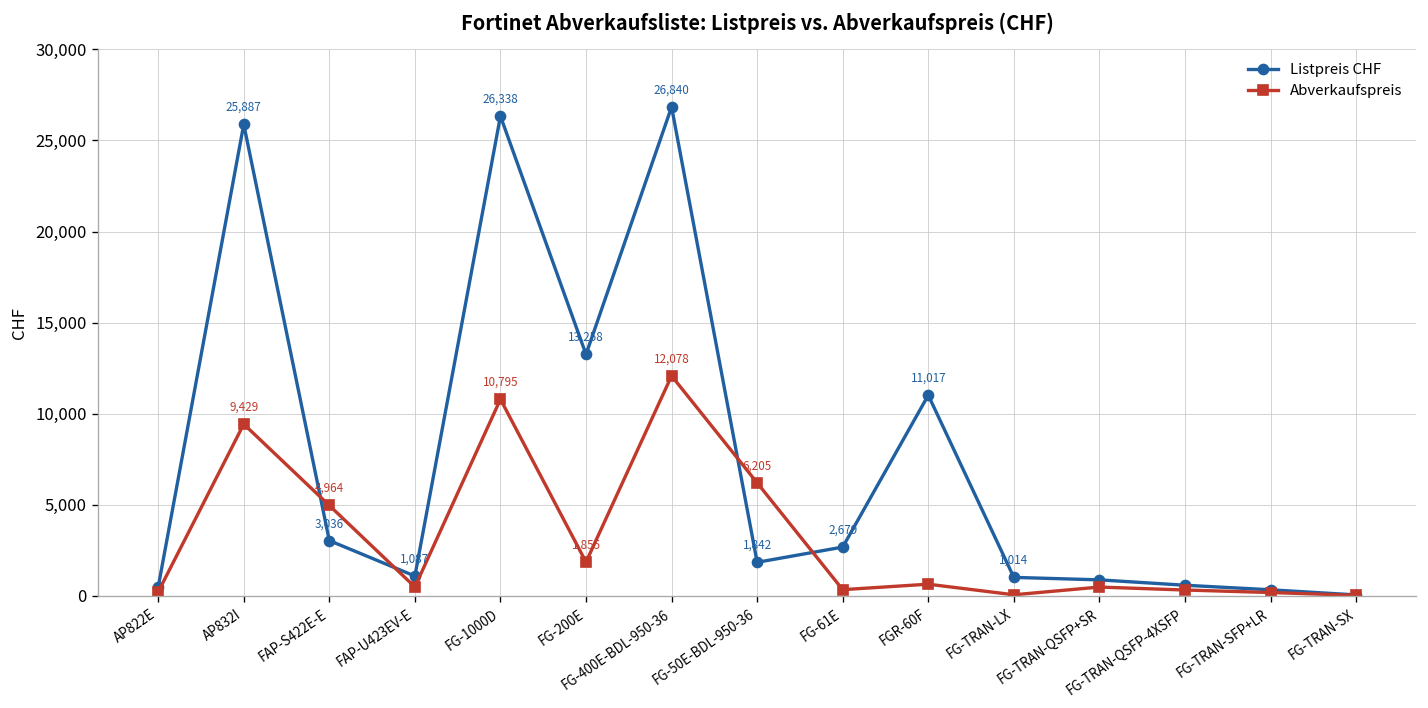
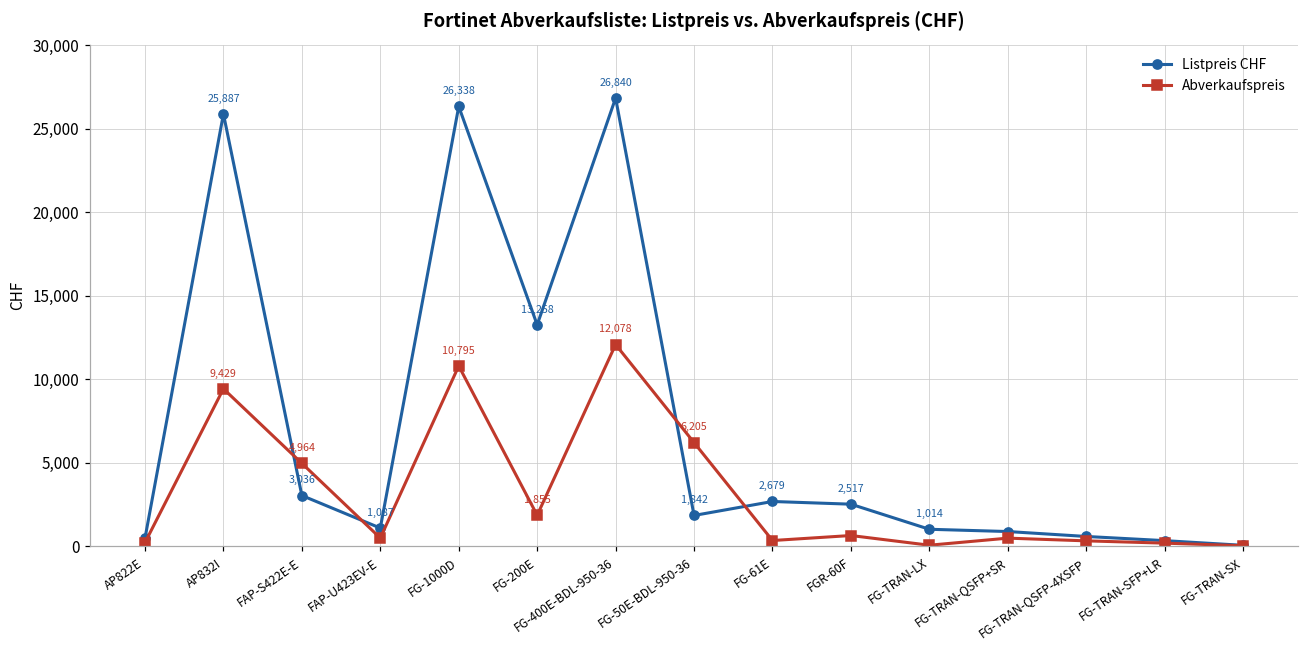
  {
    "Listpreis CHF": {
      "AP832I": "25,887",
      "FAP-S422E-E": "3,036",
      "FAP-U423EV-E": "1,087",
      "FG-1000D": "26,338",
      "FG-200E": "13,258",
      "FG-400E-BDL-950-36": "26,840",
      "FG-50E-BDL-950-36": "1,842",
      "FG-61E": "2,679",
-     "FGR-60F": "11,017",
+     "FGR-60F": "2,517",
      "FG-TRAN-LX": "1,014"
    },
    "Abverkaufspreis": {
      "AP832I": "9,429",
      "FAP-S422E-E": "4,964",
      "FG-1000D": "10,795",
      "FG-200E": "1,855",
      "FG-400E-BDL-950-36": "12,078",
      "FG-50E-BDL-950-36": "6,205"
    }
  }
